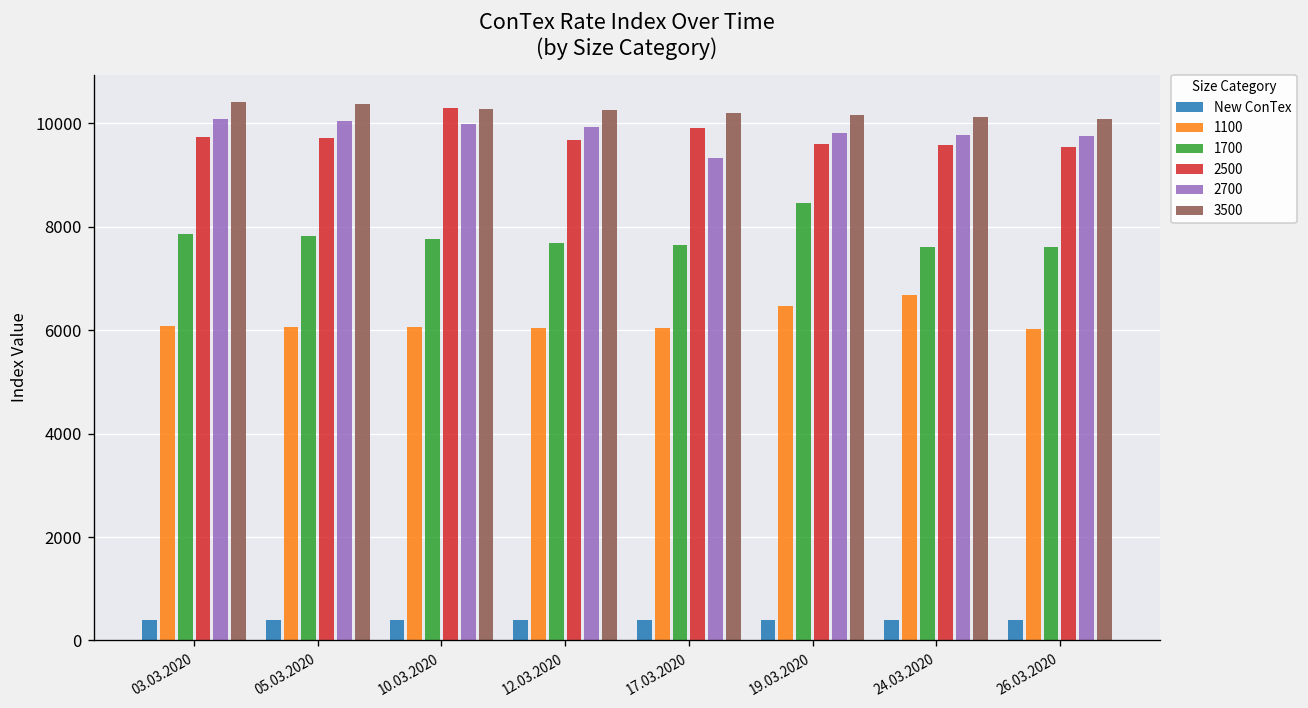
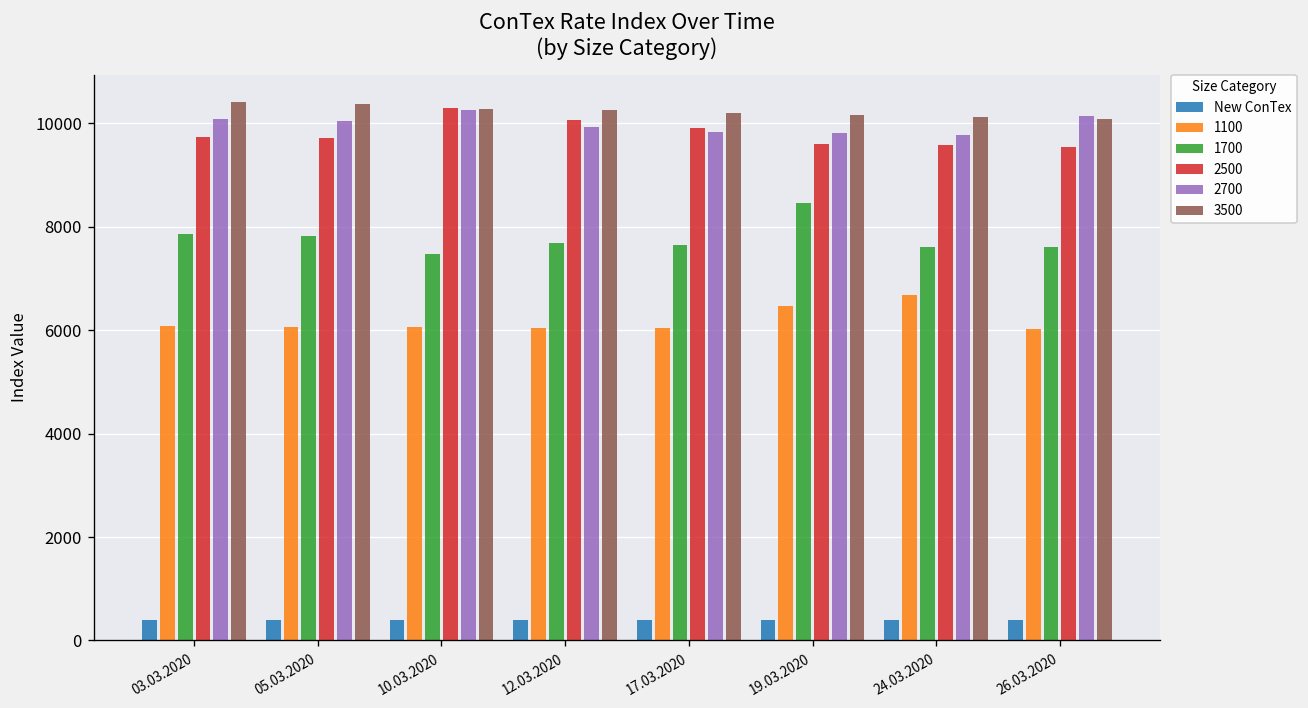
  {
    "New ConTex": {
      "03.03.2020": 400,
      "05.03.2020": 400,
      "10.03.2020": 400,
      "12.03.2020": 400,
      "17.03.2020": 400,
      "19.03.2020": 400,
      "24.03.2020": 400,
      "26.03.2020": 400
    },
    "1100": {
      "03.03.2020": 6100,
      "05.03.2020": 6100,
      "10.03.2020": 6100,
      "12.03.2020": 6000,
      "17.03.2020": 6000,
      "19.03.2020": 6500,
      "24.03.2020": 6700,
      "26.03.2020": 6000
    },
    "1700": {
      "03.03.2020": 7900,
      "05.03.2020": 7800,
-     "10.03.2020": 7800,
+     "10.03.2020": 7500,
      "12.03.2020": 7700,
      "17.03.2020": 7600,
      "19.03.2020": 8500,
      "24.03.2020": 7600,
      "26.03.2020": 7600
    },
    "2500": {
      "03.03.2020": 9700,
      "05.03.2020": 9700,
      "10.03.2020": 10300,
-     "12.03.2020": 9700,
+     "12.03.2020": 10100,
      "17.03.2020": 9900,
      "19.03.2020": 9600,
      "24.03.2020": 9600,
      "26.03.2020": 9500
    },
    "2700": {
      "03.03.2020": 10100,
      "05.03.2020": 10100,
-     "10.03.2020": 10000,
+     "10.03.2020": 10300,
      "12.03.2020": 9900,
-     "17.03.2020": 9300,
+     "17.03.2020": 9800,
      "19.03.2020": 9800,
      "24.03.2020": 9800,
-     "26.03.2020": 9800
+     "26.03.2020": 10100
    },
    "3500": {
      "03.03.2020": 10400,
      "05.03.2020": 10400,
      "10.03.2020": 10300,
      "12.03.2020": 10200,
      "17.03.2020": 10200,
      "19.03.2020": 10200,
      "24.03.2020": 10100,
      "26.03.2020": 10100
    }
  }
